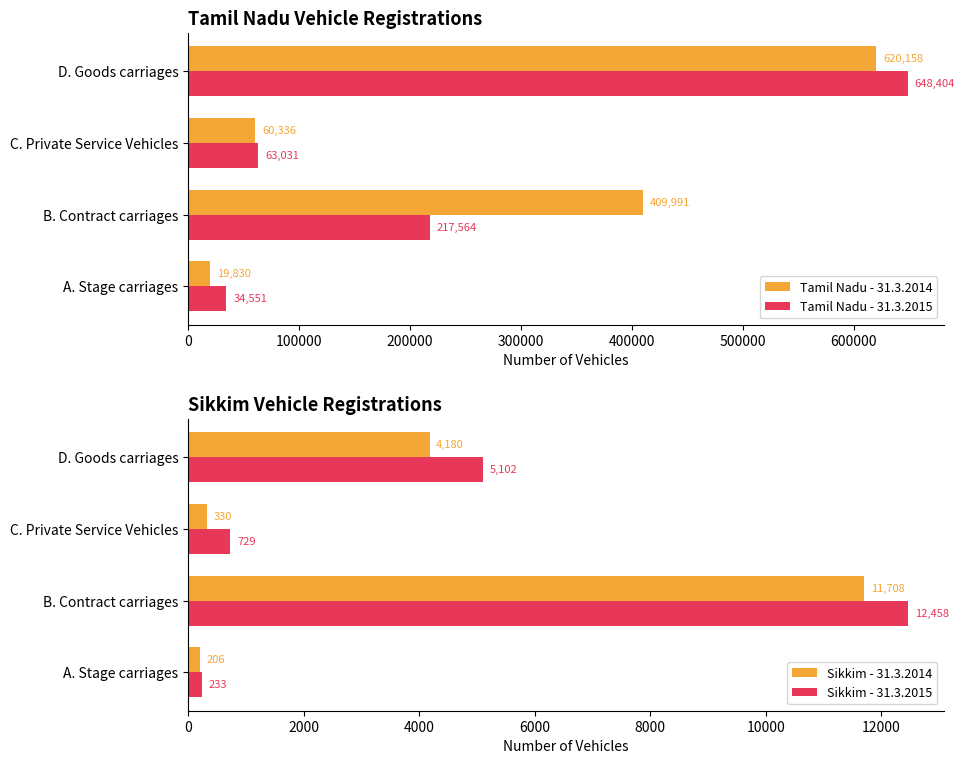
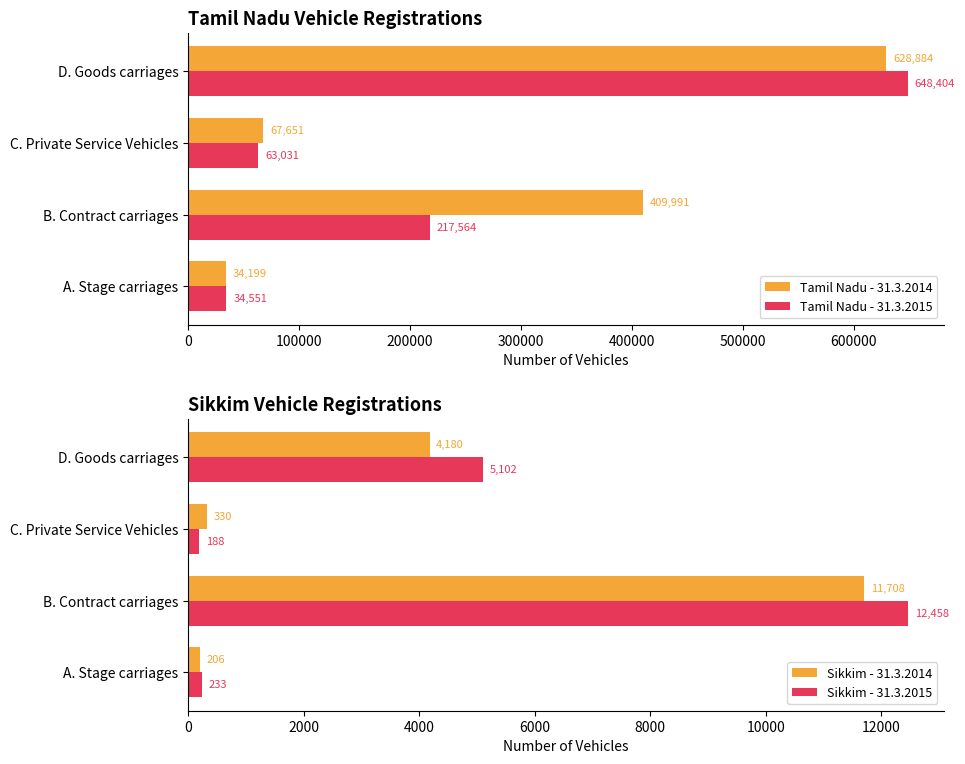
  {
    "Tamil Nadu Vehicle Registrations": {
      "Tamil Nadu - 31.3.2014": {
-       "D. Goods carriages": "620,158",
-       "C. Private Service Vehicles": "60,336",
+       "D. Goods carriages": "628,884",
+       "C. Private Service Vehicles": "67,651",
        "B. Contract carriages": "409,991",
-       "A. Stage carriages": "19,830"
+       "A. Stage carriages": "34,199"
      },
      "Tamil Nadu - 31.3.2015": {
        "D. Goods carriages": "648,404",
        "C. Private Service Vehicles": "63,031",
        "B. Contract carriages": "217,564",
        "A. Stage carriages": "34,551"
      }
    },
    "Sikkim Vehicle Registrations": {
      "Sikkim - 31.3.2014": {
        "D. Goods carriages": "4,180",
        "C. Private Service Vehicles": "330",
        "B. Contract carriages": "11,708",
        "A. Stage carriages": "206"
      },
      "Sikkim - 31.3.2015": {
        "D. Goods carriages": "5,102",
-       "C. Private Service Vehicles": "729",
+       "C. Private Service Vehicles": "188",
        "B. Contract carriages": "12,458",
        "A. Stage carriages": "233"
      }
    }
  }
